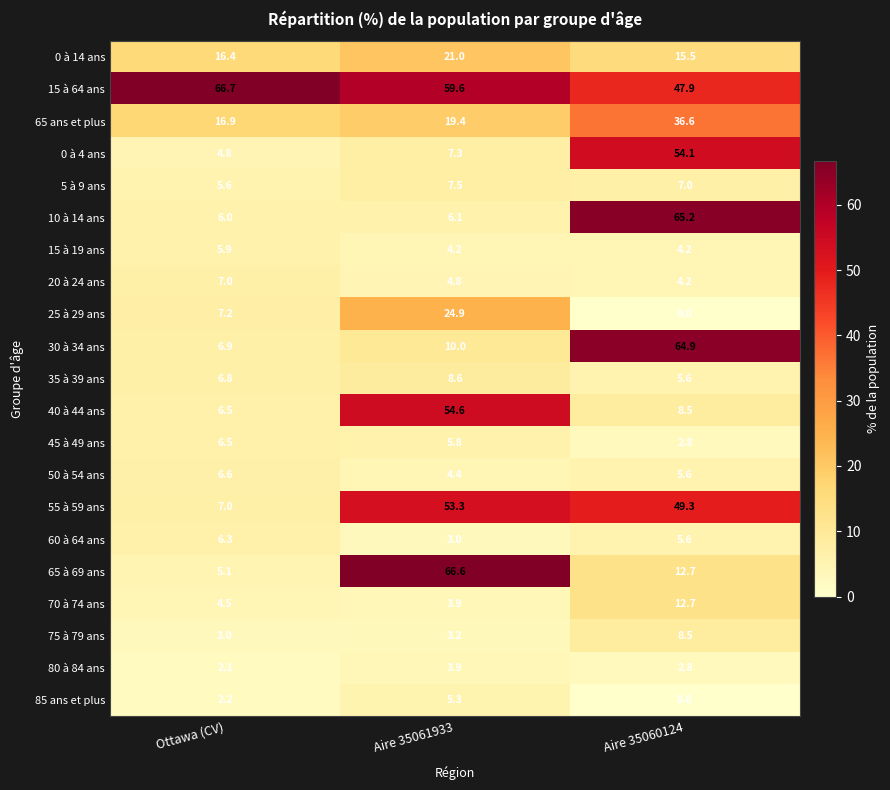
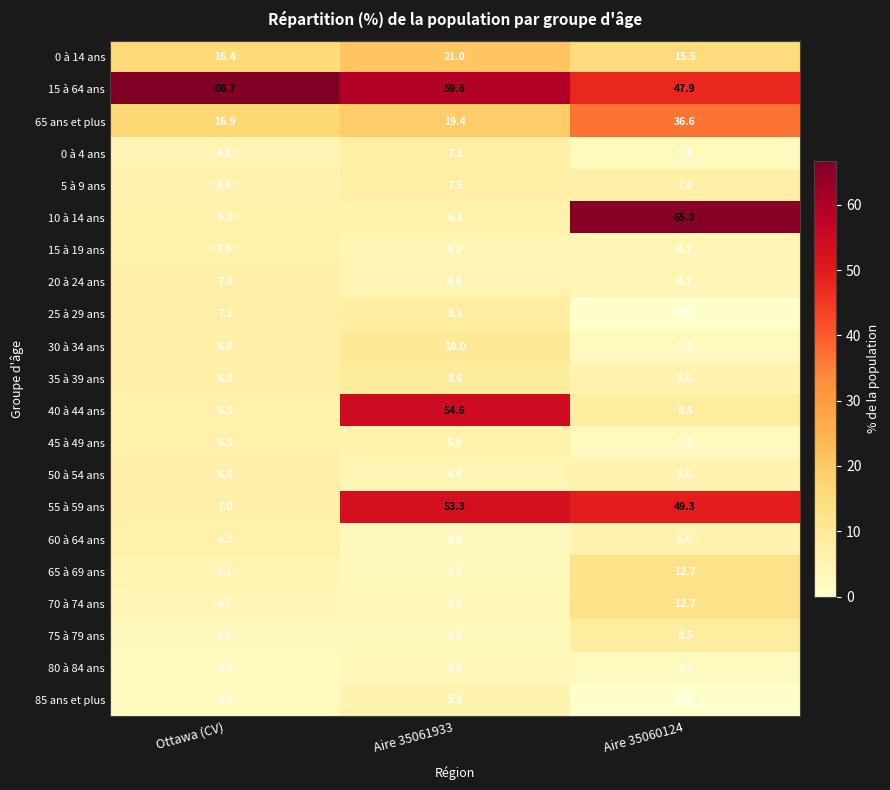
  {
    "0 à 14 ans": {
      "Ottawa (CV)": 16.4,
      "Aire 35061933": 21.0,
      "Aire 35060124": 15.5
    },
    "15 à 64 ans": {
      "Ottawa (CV)": 66.7,
      "Aire 35061933": 59.6,
      "Aire 35060124": 47.9
    },
    "65 ans et plus": {
      "Ottawa (CV)": 16.9,
      "Aire 35061933": 19.4,
      "Aire 35060124": 36.6
    },
    "0 à 4 ans": {
      "Ottawa (CV)": 4.8,
      "Aire 35061933": 7.3,
-     "Aire 35060124": 54.1
+     "Aire 35060124": 2.8
    },
    "5 à 9 ans": {
      "Ottawa (CV)": 5.6,
      "Aire 35061933": 7.5,
      "Aire 35060124": 7.0
    },
    "10 à 14 ans": {
      "Ottawa (CV)": 6.0,
      "Aire 35061933": 6.1,
      "Aire 35060124": 65.2
    },
    "15 à 19 ans": {
      "Ottawa (CV)": 5.9,
      "Aire 35061933": 4.2,
      "Aire 35060124": 4.2
    },
    "20 à 24 ans": {
      "Ottawa (CV)": 7.0,
      "Aire 35061933": 4.8,
      "Aire 35060124": 4.2
    },
    "25 à 29 ans": {
      "Ottawa (CV)": 7.2,
-     "Aire 35061933": 24.9,
+     "Aire 35061933": 8.1,
      "Aire 35060124": 0.0
    },
    "30 à 34 ans": {
      "Ottawa (CV)": 6.9,
      "Aire 35061933": 10.0,
-     "Aire 35060124": 64.9
+     "Aire 35060124": 2.8
    },
    "35 à 39 ans": {
      "Ottawa (CV)": 6.8,
      "Aire 35061933": 8.6,
      "Aire 35060124": 5.6
    },
    "40 à 44 ans": {
      "Ottawa (CV)": 6.5,
      "Aire 35061933": 54.6,
      "Aire 35060124": 8.5
    },
    "45 à 49 ans": {
      "Ottawa (CV)": 6.5,
      "Aire 35061933": 5.8,
      "Aire 35060124": 2.8
    },
    "50 à 54 ans": {
      "Ottawa (CV)": 6.6,
      "Aire 35061933": 4.4,
      "Aire 35060124": 5.6
    },
    "55 à 59 ans": {
      "Ottawa (CV)": 7.0,
      "Aire 35061933": 53.3,
      "Aire 35060124": 49.3
    },
    "60 à 64 ans": {
      "Ottawa (CV)": 6.3,
      "Aire 35061933": 3.0,
      "Aire 35060124": 5.6
    },
    "65 à 69 ans": {
      "Ottawa (CV)": 5.1,
-     "Aire 35061933": 66.6,
+     "Aire 35061933": 3.3,
      "Aire 35060124": 12.7
    },
    "70 à 74 ans": {
      "Ottawa (CV)": 4.5,
      "Aire 35061933": 3.9,
      "Aire 35060124": 12.7
    },
    "75 à 79 ans": {
      "Ottawa (CV)": 3.0,
      "Aire 35061933": 3.2,
      "Aire 35060124": 8.5
    },
    "80 à 84 ans": {
      "Ottawa (CV)": 2.1,
      "Aire 35061933": 3.9,
      "Aire 35060124": 2.8
    },
    "85 ans et plus": {
      "Ottawa (CV)": 2.2,
      "Aire 35061933": 5.3,
      "Aire 35060124": 0.0
    }
  }
